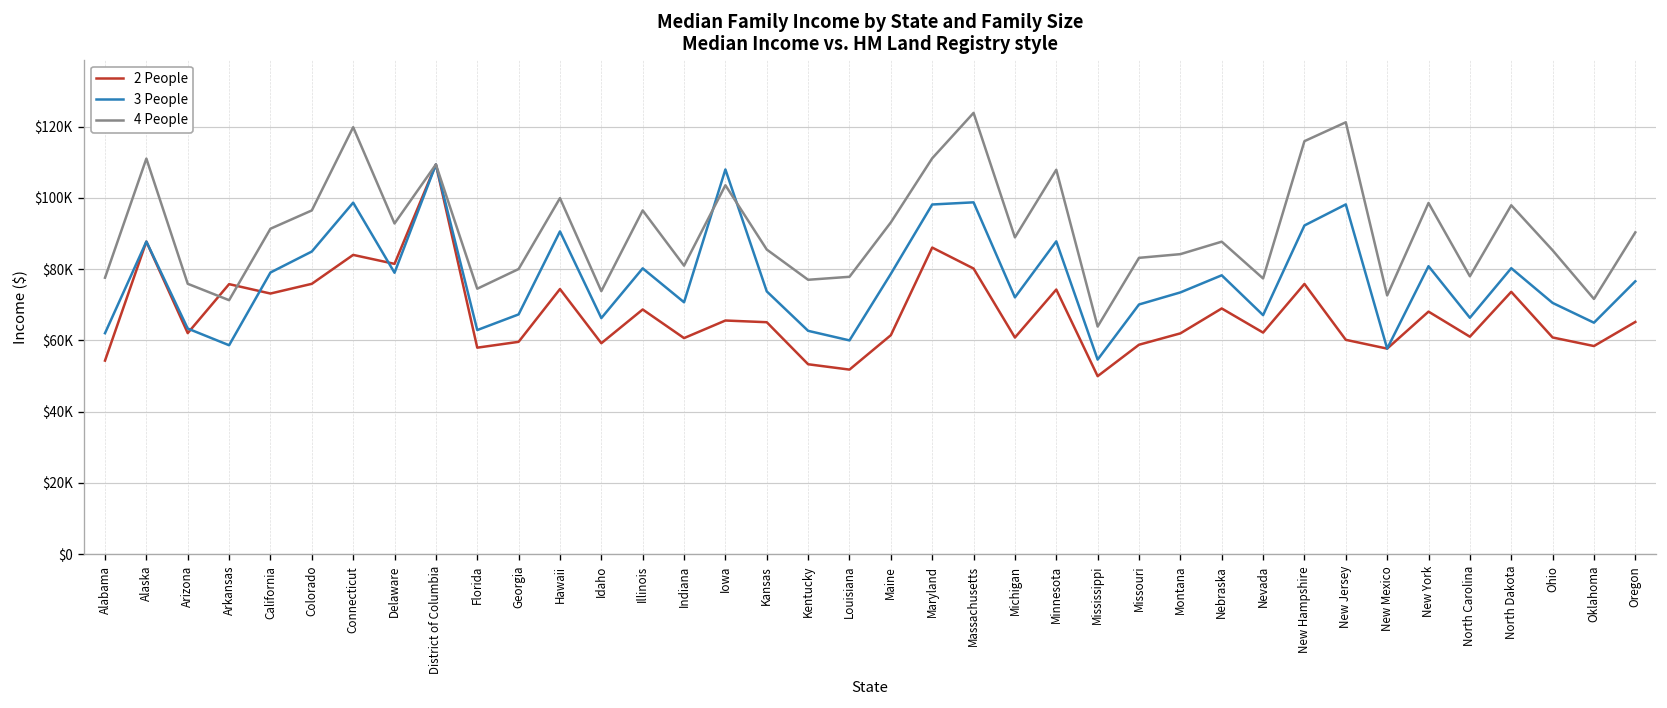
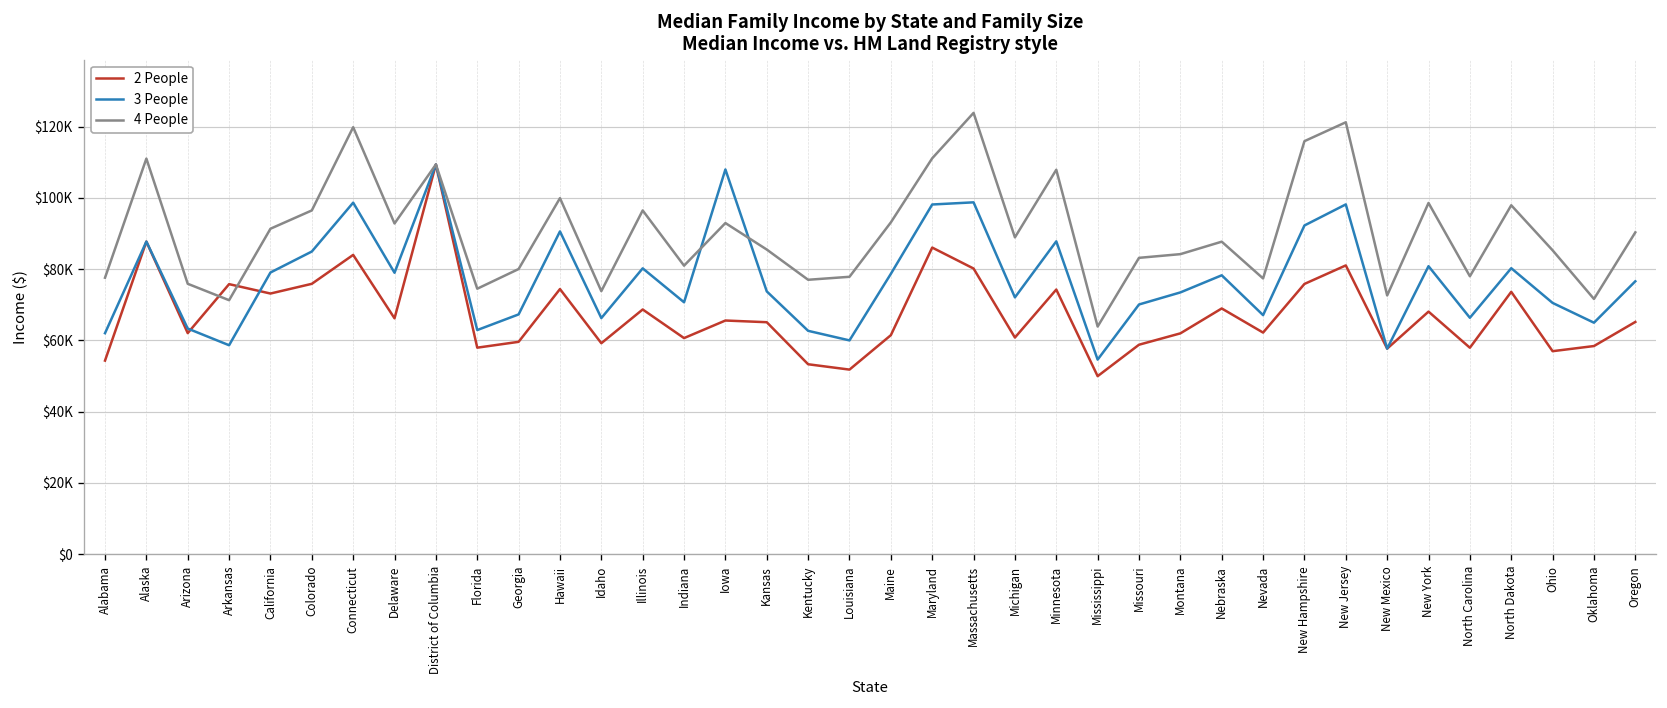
  {
    "2 People": {
      "Alabama": "$54000",
      "Arizona": "$62000",
      "Arkansas": "$76000",
      "California": "$73000",
      "Colorado": "$76000",
      "Connecticut": "$84000",
-     "Delaware": "$81000",
+     "Delaware": "$66000",
      "Florida": "$58000",
      "Georgia": "$60000",
      "Hawaii": "$74000",
      "Idaho": "$59000",
      "Illinois": "$69000",
      "Indiana": "$61000",
      "Iowa": "$66000",
      "Kansas": "$65000",
      "Kentucky": "$53000",
      "Louisiana": "$52000",
      "Maine": "$61000",
      "Maryland": "$86000",
      "Massachusetts": "$80000",
      "Michigan": "$61000",
      "Minnesota": "$74000",
      "Mississippi": "$50000",
      "Missouri": "$59000",
      "Montana": "$62000",
      "Nebraska": "$69000",
      "Nevada": "$62000",
      "New Hampshire": "$76000",
-     "New Jersey": "$60000",
+     "New Jersey": "$81000",
      "New York": "$68000",
-     "North Carolina": "$61000",
+     "North Carolina": "$58000",
      "North Dakota": "$74000",
-     "Ohio": "$61000",
+     "Ohio": "$57000",
      "Oklahoma": "$58000",
      "Oregon": "$65000"
    },
    "3 People": {
      "Alabama": "$62000",
      "Arizona": "$63000",
      "Arkansas": "$59000",
      "California": "$79000",
      "Colorado": "$85000",
      "Connecticut": "$99000",
      "Delaware": "$79000",
      "Florida": "$63000",
      "Georgia": "$67000",
      "Hawaii": "$91000",
      "Idaho": "$66000",
      "Illinois": "$80000",
      "Indiana": "$71000",
      "Iowa": "$108000",
      "Kansas": "$74000",
      "Kentucky": "$63000",
      "Louisiana": "$60000",
      "Maine": "$79000",
      "Maryland": "$98000",
      "Massachusetts": "$99000",
      "Michigan": "$72000",
      "Minnesota": "$88000",
      "Mississippi": "$55000",
      "Missouri": "$70000",
      "Montana": "$73000",
      "Nebraska": "$78000",
      "Nevada": "$67000",
      "New Hampshire": "$92000",
      "New Jersey": "$98000",
      "New York": "$81000",
      "North Carolina": "$66000",
      "North Dakota": "$80000",
      "Ohio": "$71000",
      "Oklahoma": "$65000",
      "Oregon": "$77000"
    },
    "4 People": {
      "Alabama": "$78000",
      "Alaska": "$111000",
      "Arizona": "$76000",
      "Arkansas": "$71000",
      "California": "$91000",
      "Colorado": "$96000",
      "Connecticut": "$120000",
      "Delaware": "$93000",
      "Florida": "$75000",
      "Georgia": "$80000",
      "Hawaii": "$100000",
      "Idaho": "$74000",
      "Illinois": "$96000",
      "Indiana": "$81000",
-     "Iowa": "$104000",
+     "Iowa": "$93000",
      "Kansas": "$86000",
      "Kentucky": "$77000",
      "Louisiana": "$78000",
      "Maine": "$93000",
      "Maryland": "$111000",
      "Massachusetts": "$124000",
      "Michigan": "$89000",
      "Minnesota": "$108000",
      "Mississippi": "$64000",
      "Missouri": "$83000",
      "Montana": "$84000",
      "Nebraska": "$88000",
      "Nevada": "$77000",
      "New Hampshire": "$116000",
      "New Jersey": "$121000",
      "New Mexico": "$73000",
      "New York": "$99000",
      "North Carolina": "$78000",
      "North Dakota": "$98000",
      "Ohio": "$85000",
      "Oklahoma": "$72000",
      "Oregon": "$90000"
    }
  }
